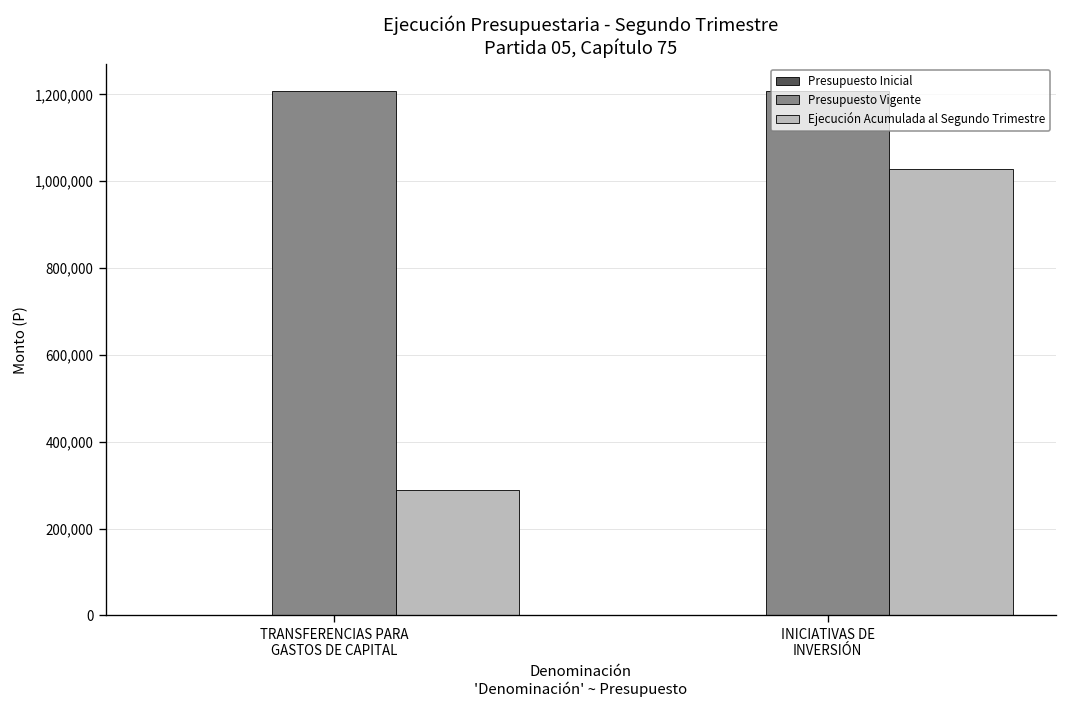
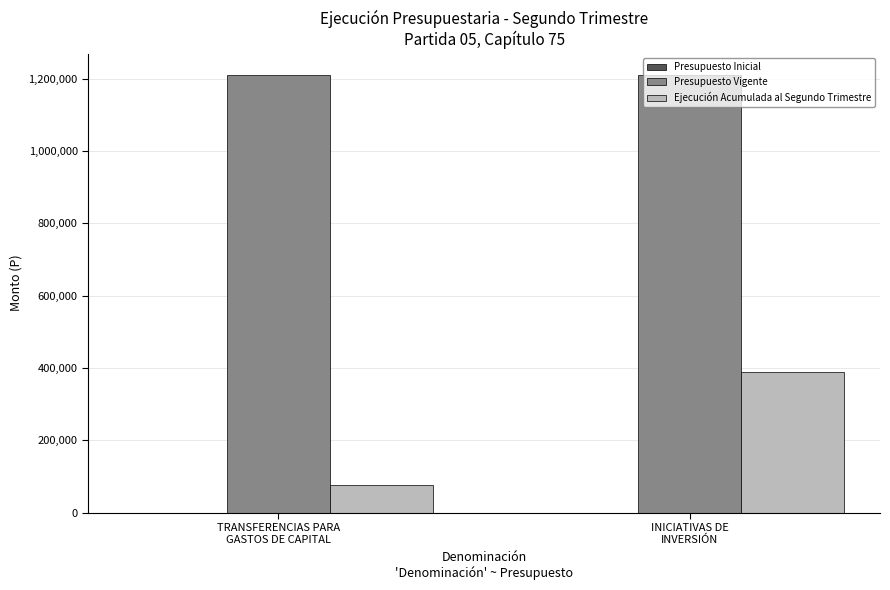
  {
    "Presupuesto Inicial": {
      "TRANSFERENCIAS PARA GASTOS DE CAPITAL": "0",
      "INICIATIVAS DE INVERSIÓN": "0"
    },
    "Presupuesto Vigente": {
      "TRANSFERENCIAS PARA GASTOS DE CAPITAL": "1,210,000"
    },
    "Ejecución Acumulada al Segundo Trimestre": {
-     "TRANSFERENCIAS PARA GASTOS DE CAPITAL": "290,000",
-     "INICIATIVAS DE INVERSIÓN": "1,030,000"
+     "TRANSFERENCIAS PARA GASTOS DE CAPITAL": "80,000",
+     "INICIATIVAS DE INVERSIÓN": "390,000"
    }
  }
